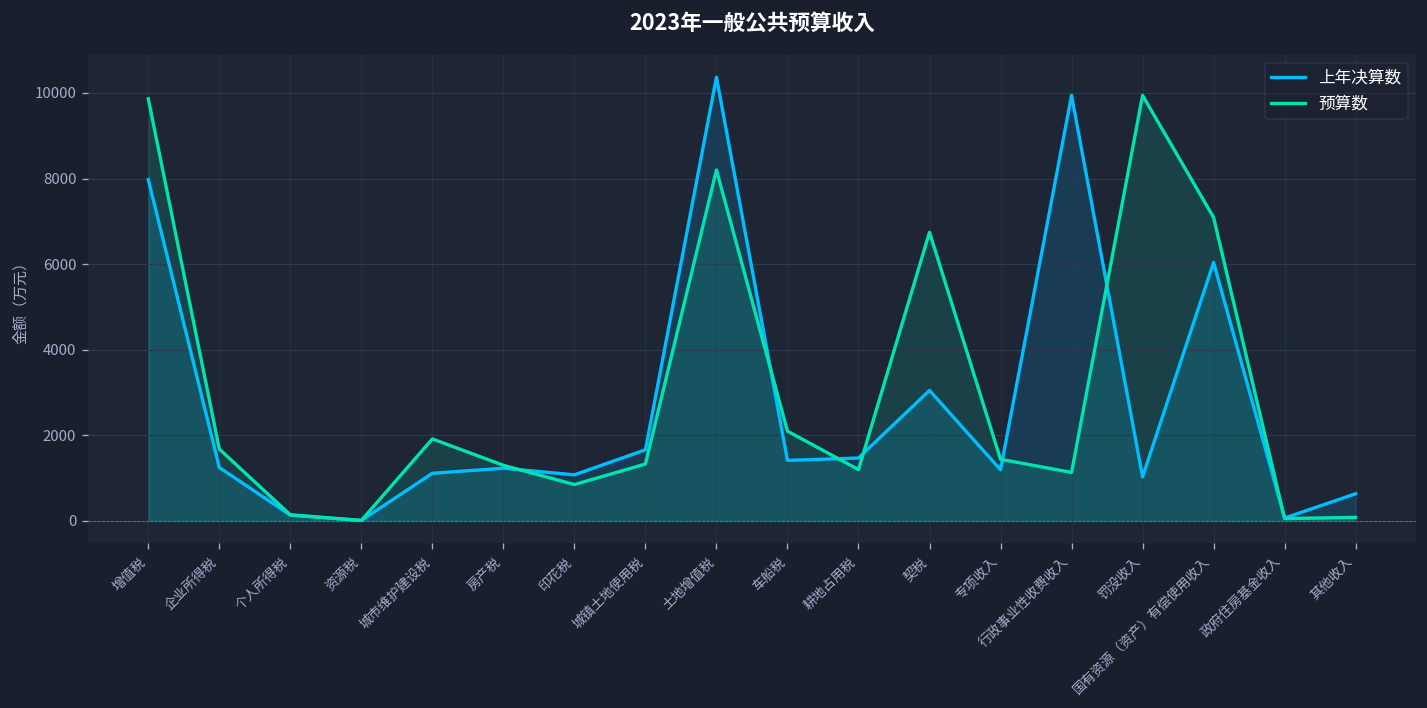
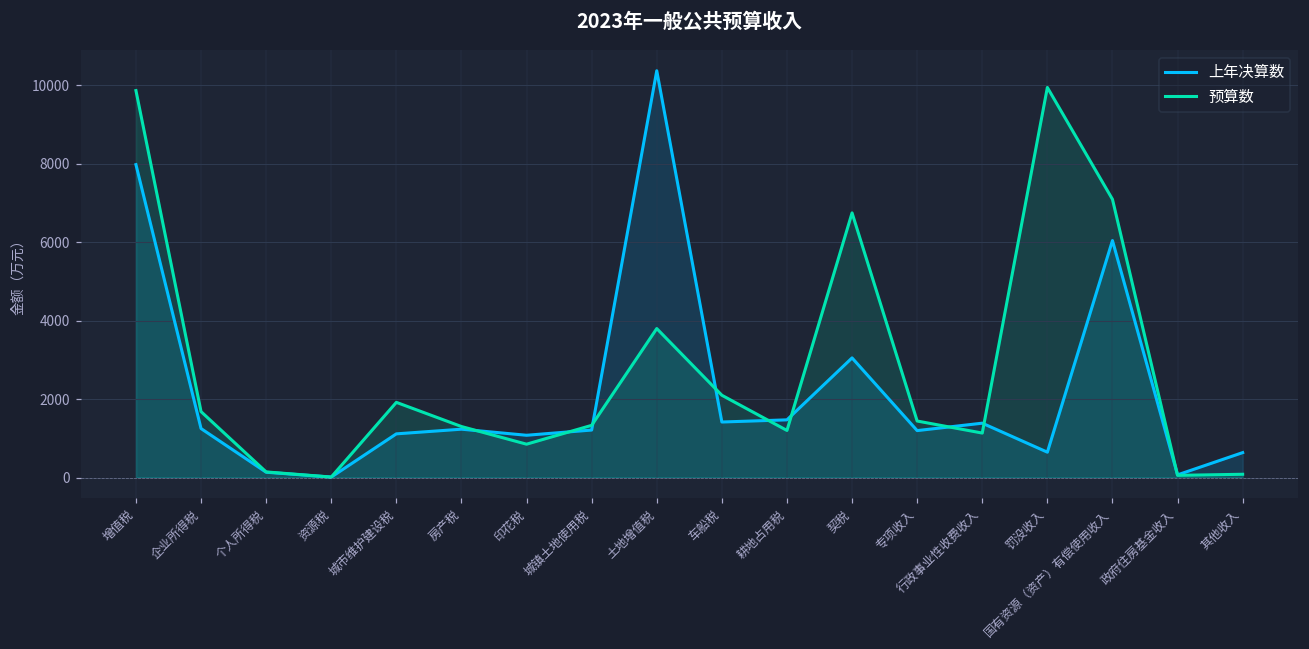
  {
    "上年决算数": {
      "增值税": 8000,
      "企业所得税": 1200,
      "城市维护建设税": 1100,
      "印花税": 1100,
-     "城镇土地使用税": 1700,
+     "城镇土地使用税": 1200,
      "土地增值税": 10400,
      "车船税": 1400,
      "耕地占用税": 1500,
      "契税": 3000,
      "专项收入": 1200,
-     "行政事业性收费收入": 9900,
-     "罚没收入": 1000,
+     "行政事业性收费收入": 1400,
+     "罚没收入": 600,
      "国有资源（资产）有偿使用收入": 6000,
      "其他收入": 600
    },
    "预算数": {
      "增值税": 9900,
      "企业所得税": 1700,
      "城市维护建设税": 1900,
      "印花税": 800,
      "城镇土地使用税": 1300,
-     "土地增值税": 8200,
+     "土地增值税": 3800,
      "车船税": 2100,
      "耕地占用税": 1200,
      "契税": 6700,
      "专项收入": 1400,
      "行政事业性收费收入": 1100,
      "罚没收入": 9900,
      "国有资源（资产）有偿使用收入": 7100,
      "其他收入": 100
    }
  }
